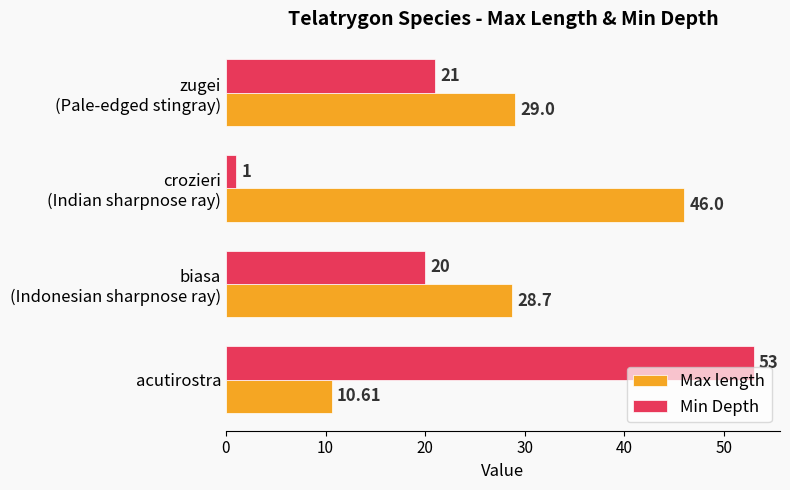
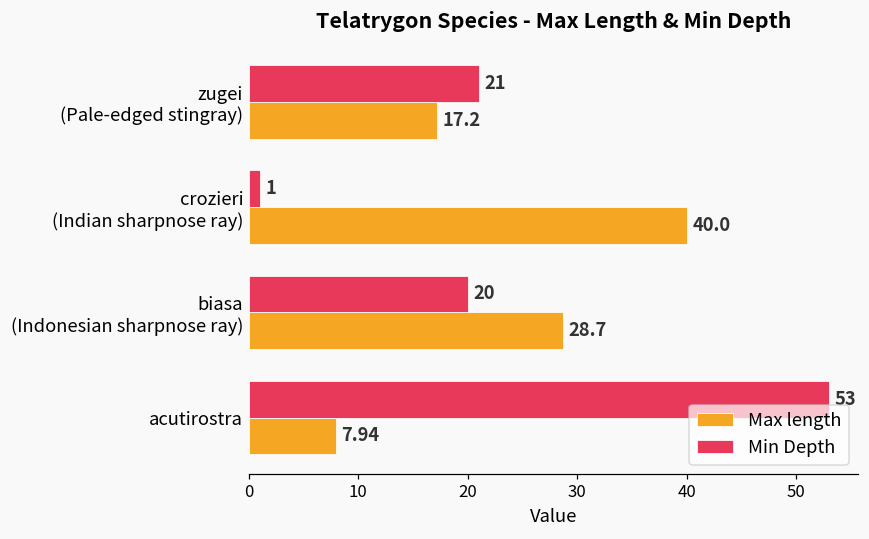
  {
    "Max length": {
-     "zugei (Pale-edged stingray)": 29.0,
-     "crozieri (Indian sharpnose ray)": 46.0,
+     "zugei (Pale-edged stingray)": 17.2,
+     "crozieri (Indian sharpnose ray)": 40.0,
      "biasa (Indonesian sharpnose ray)": 28.7,
-     "acutirostra": 10.61
+     "acutirostra": 7.94
    },
    "Min Depth": {
      "zugei (Pale-edged stingray)": 21,
      "crozieri (Indian sharpnose ray)": 1,
      "biasa (Indonesian sharpnose ray)": 20
    }
  }
